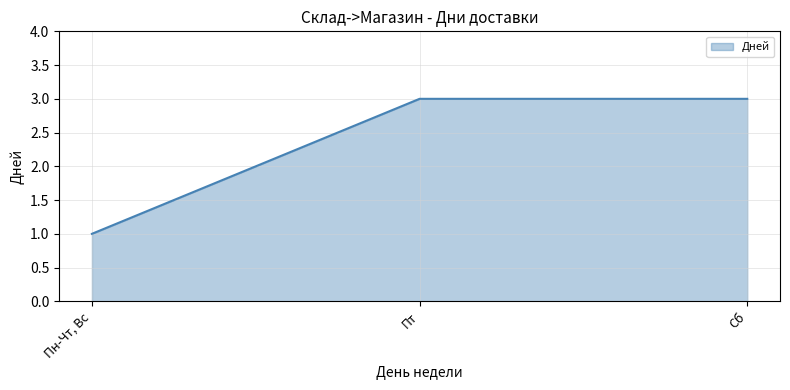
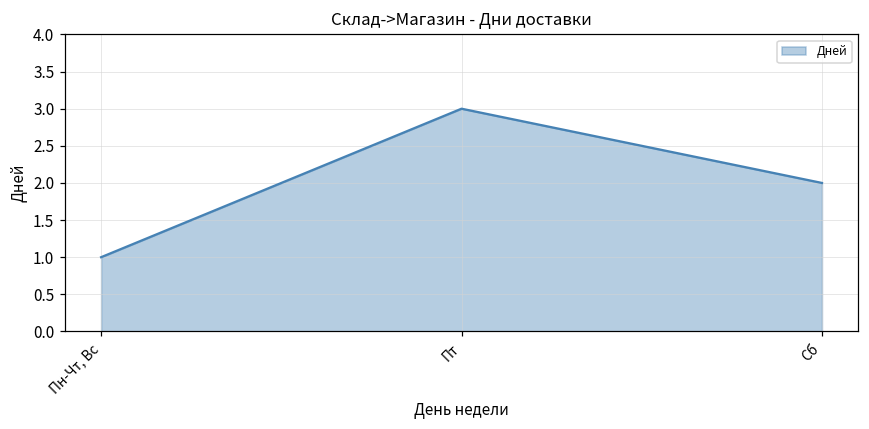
  {
    "Пн-Чт, Вс": 1,
    "Пт": 3,
-   "Сб": 3
+   "Сб": 2
  }
